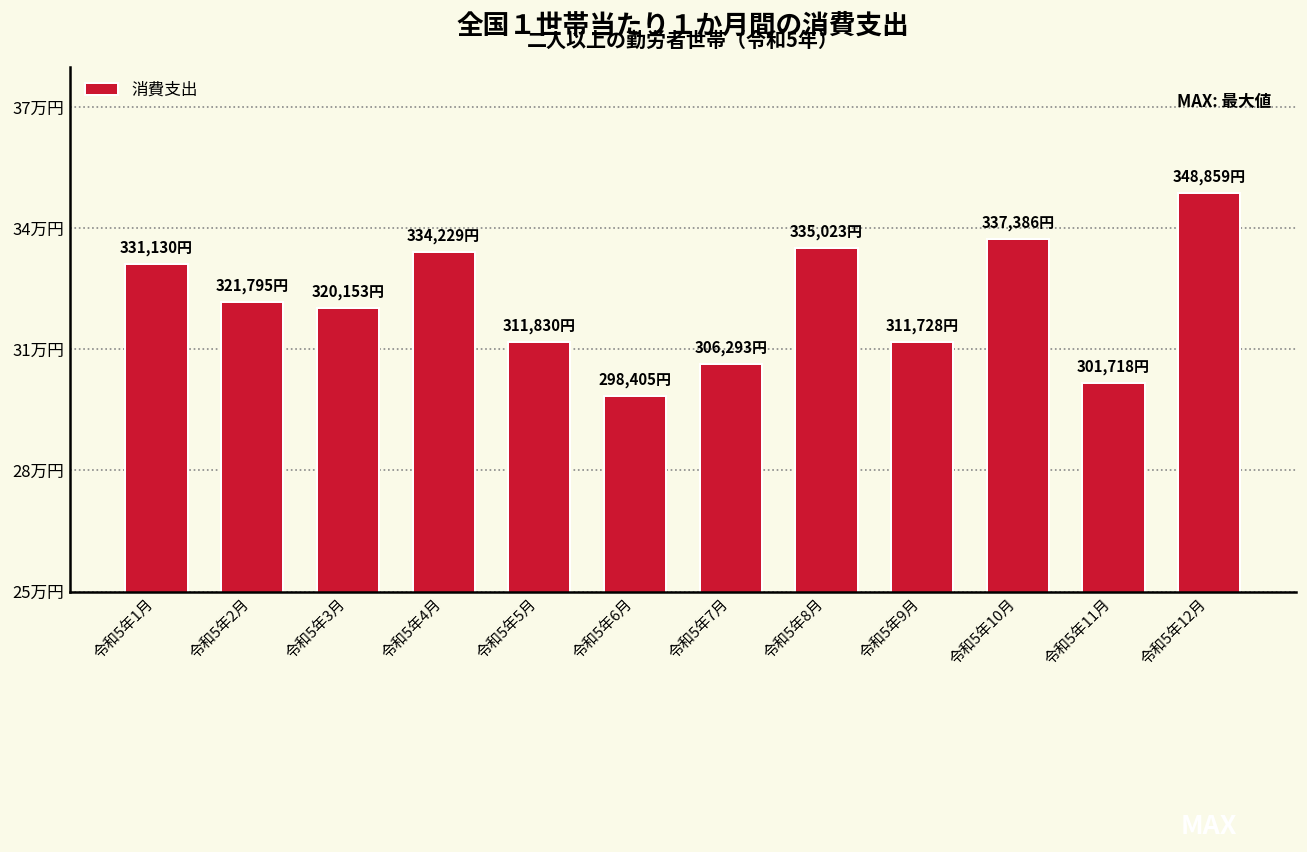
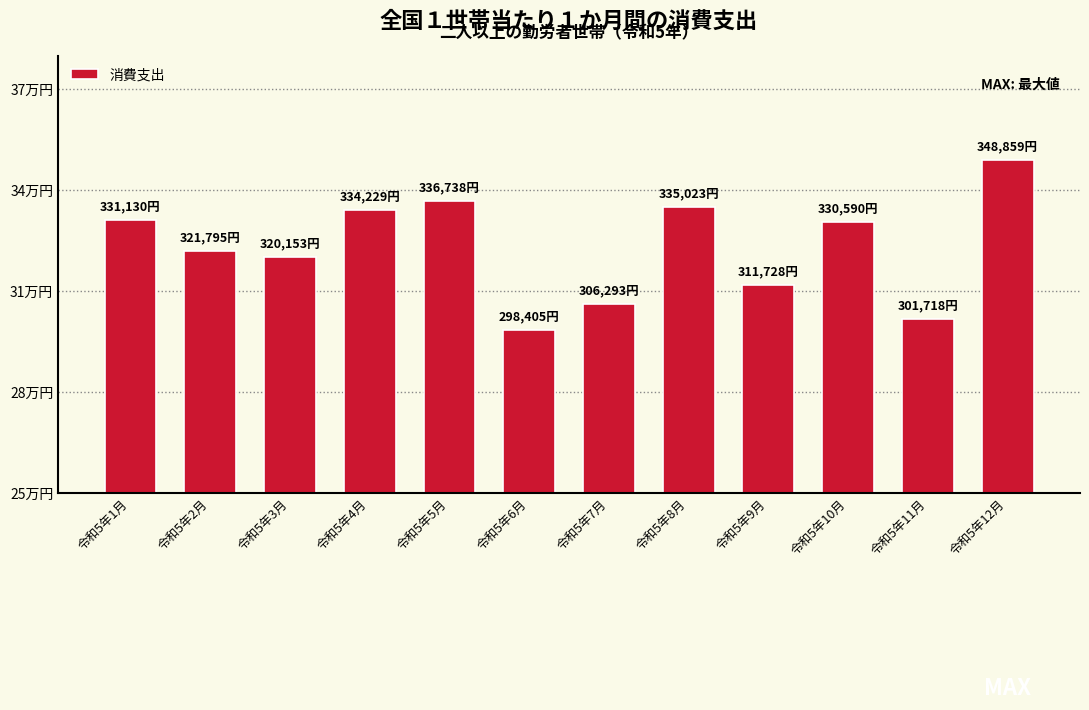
  {
    "令和5年1月": "331,130円",
    "令和5年2月": "321,795円",
    "令和5年3月": "320,153円",
    "令和5年4月": "334,229円",
-   "令和5年5月": "311,830円",
+   "令和5年5月": "336,738円",
    "令和5年6月": "298,405円",
    "令和5年7月": "306,293円",
    "令和5年8月": "335,023円",
    "令和5年9月": "311,728円",
-   "令和5年10月": "337,386円",
+   "令和5年10月": "330,590円",
    "令和5年11月": "301,718円",
    "令和5年12月": "348,859円"
  }
